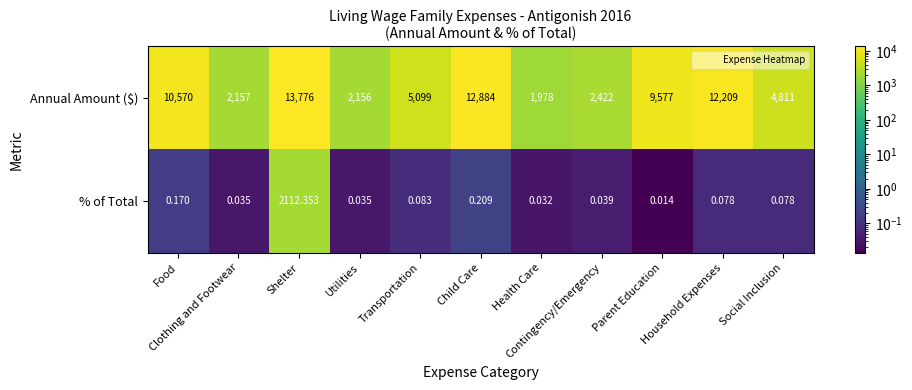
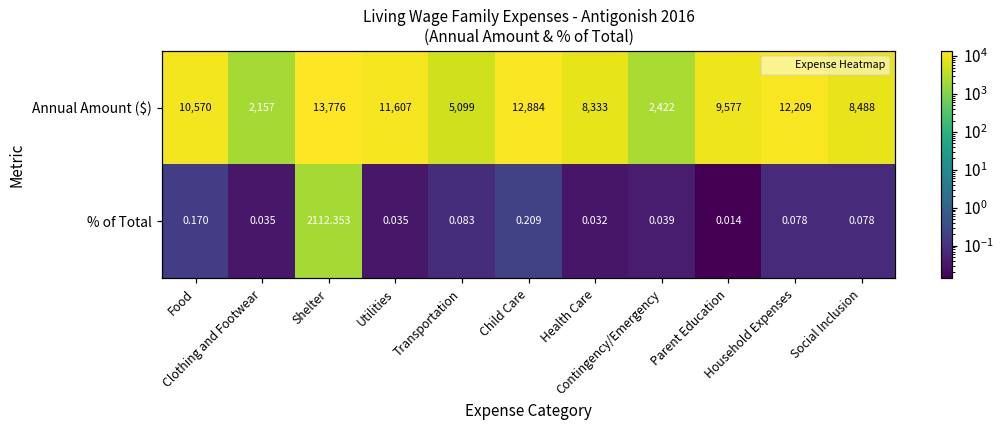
  {
    "Annual Amount ($)": {
      "Food": "10,570",
      "Clothing and Footwear": "2,157",
      "Shelter": "13,776",
-     "Utilities": "2,156",
+     "Utilities": "11,607",
      "Transportation": "5,099",
      "Child Care": "12,884",
-     "Health Care": "1,978",
+     "Health Care": "8,333",
      "Contingency/Emergency": "2,422",
      "Parent Education": "9,577",
      "Household Expenses": "12,209",
-     "Social Inclusion": "4,811"
+     "Social Inclusion": "8,488"
    },
    "% of Total": {
      "Food": "0.170",
      "Clothing and Footwear": "0.035",
      "Shelter": "2112.353",
      "Utilities": "0.035",
      "Transportation": "0.083",
      "Child Care": "0.209",
      "Health Care": "0.032",
      "Contingency/Emergency": "0.039",
      "Parent Education": "0.014",
      "Household Expenses": "0.078",
      "Social Inclusion": "0.078"
    }
  }
